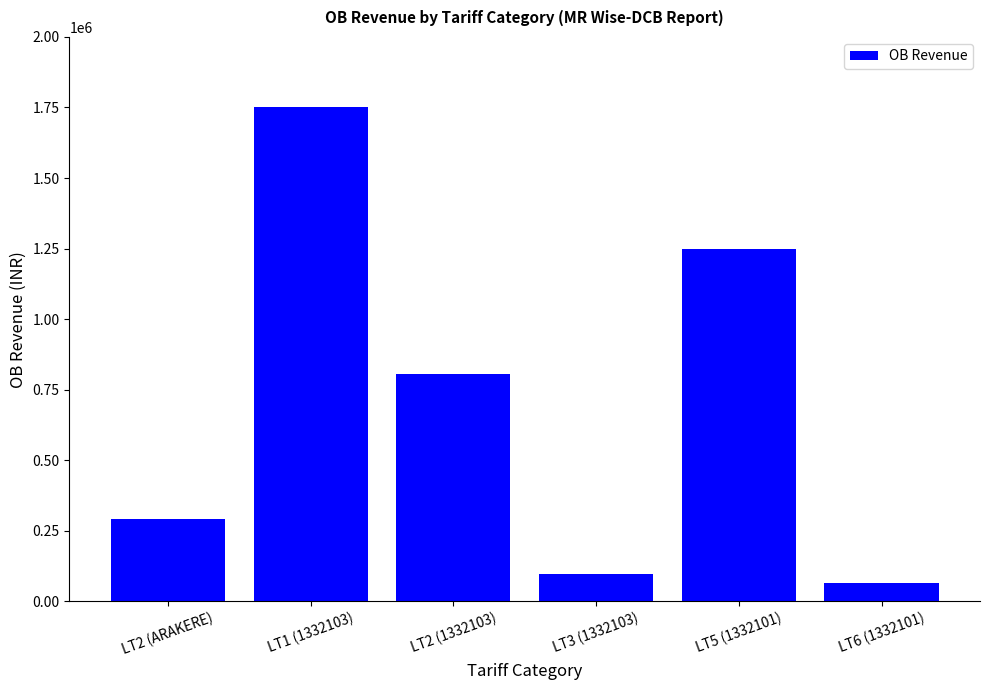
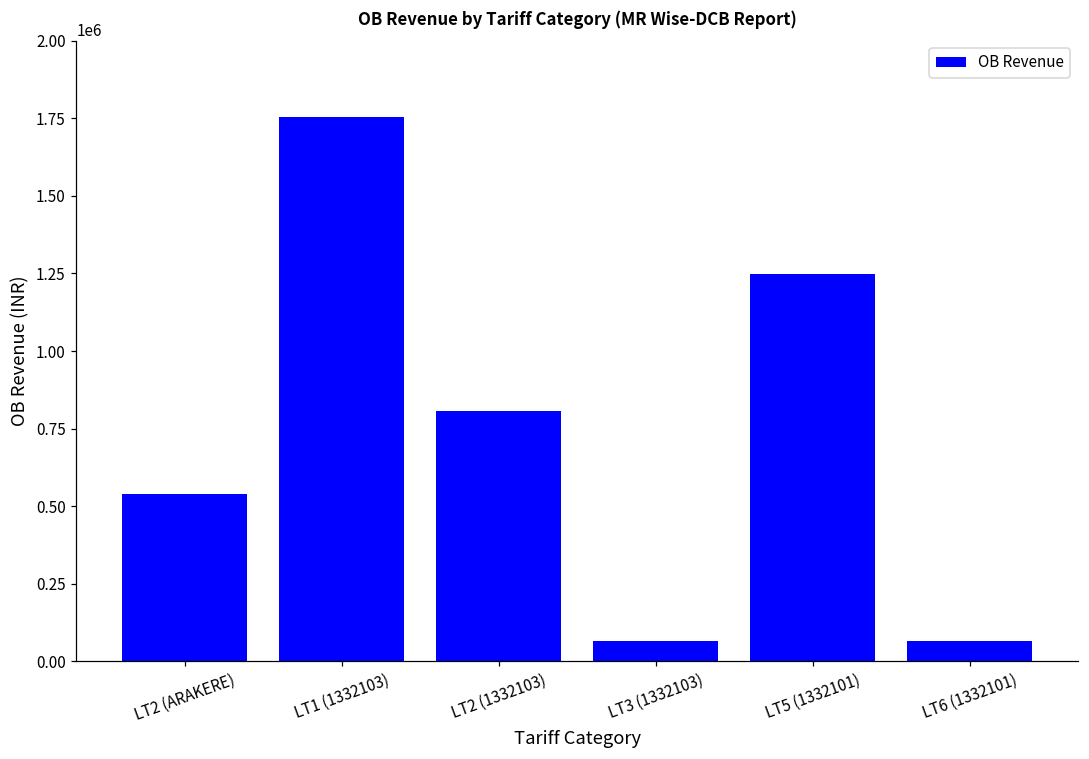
  {
-   "LT2 (ARAKERE)": 290000,
+   "LT2 (ARAKERE)": 540000,
    "LT1 (1332103)": 1750000,
    "LT2 (1332103)": 810000,
-   "LT3 (1332103)": 100000,
+   "LT3 (1332103)": 70000,
    "LT5 (1332101)": 1250000,
    "LT6 (1332101)": 70000
  }
